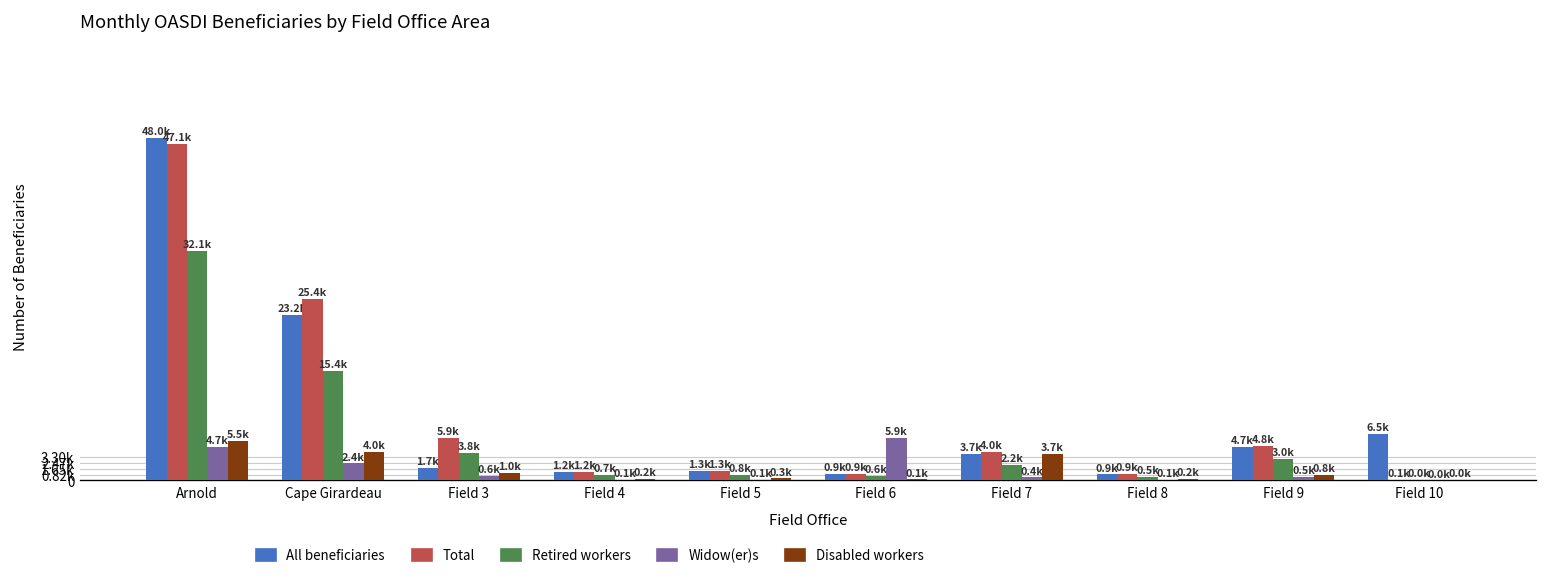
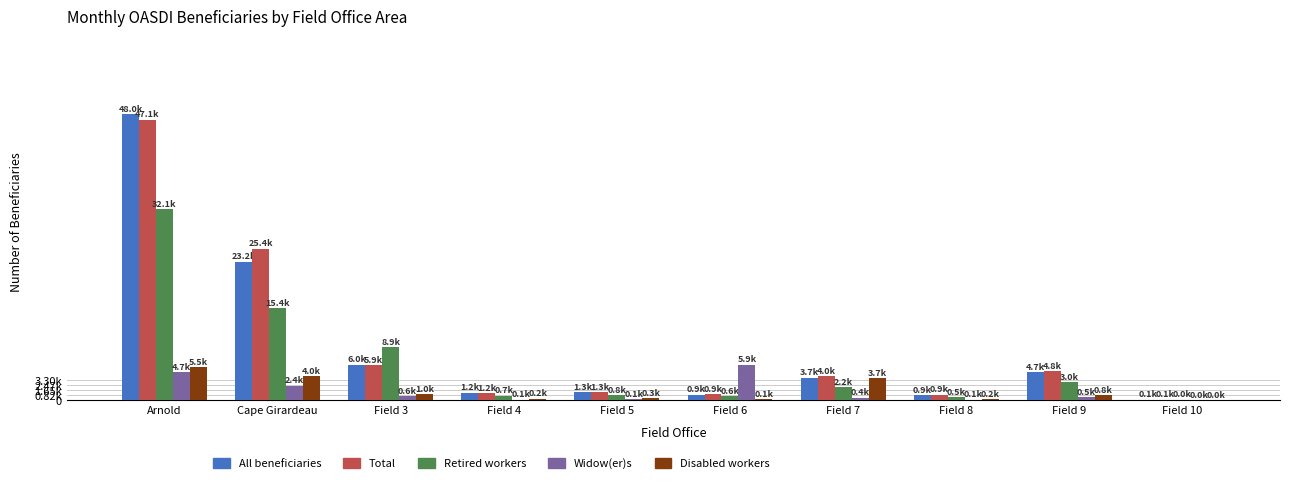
  {
    "All beneficiaries": {
      "Arnold": "48.0k",
      "Cape Girardeau": "23.2k",
-     "Field 3": "1.7k",
+     "Field 3": "6.0k",
      "Field 4": "1.2k",
      "Field 5": "1.3k",
      "Field 6": "0.9k",
      "Field 7": "3.7k",
      "Field 8": "0.9k",
      "Field 9": "4.7k",
-     "Field 10": "6.5k"
+     "Field 10": "0.1k"
    },
    "Total": {
      "Arnold": "47.1k",
      "Cape Girardeau": "25.4k",
      "Field 3": "5.9k",
      "Field 4": "1.2k",
      "Field 5": "1.3k",
      "Field 6": "0.9k",
      "Field 7": "4.0k",
      "Field 8": "0.9k",
      "Field 9": "4.8k",
      "Field 10": "0.1k"
    },
    "Retired workers": {
      "Arnold": "32.1k",
      "Cape Girardeau": "15.4k",
-     "Field 3": "3.8k",
+     "Field 3": "8.9k",
      "Field 4": "0.7k",
      "Field 5": "0.8k",
      "Field 6": "0.6k",
      "Field 7": "2.2k",
      "Field 8": "0.5k",
      "Field 9": "3.0k"
    },
    "Widow(er)s": {
      "Arnold": "4.7k",
      "Cape Girardeau": "2.4k",
      "Field 3": "0.6k",
      "Field 4": "0.1k",
      "Field 5": "0.1k",
      "Field 6": "5.9k",
      "Field 7": "0.4k",
      "Field 8": "0.1k",
      "Field 9": "0.5k"
    },
    "Disabled workers": {
      "Arnold": "5.5k",
      "Cape Girardeau": "4.0k",
      "Field 3": "1.0k",
      "Field 4": "0.2k",
      "Field 5": "0.3k",
      "Field 6": "0.1k",
      "Field 7": "3.7k",
      "Field 8": "0.2k",
      "Field 9": "0.8k"
    }
  }
